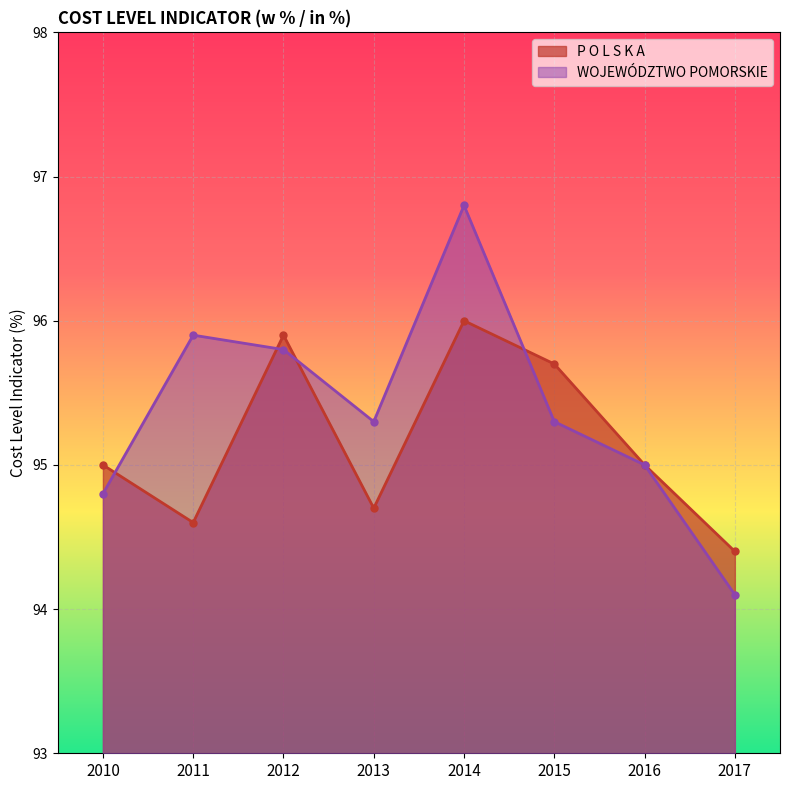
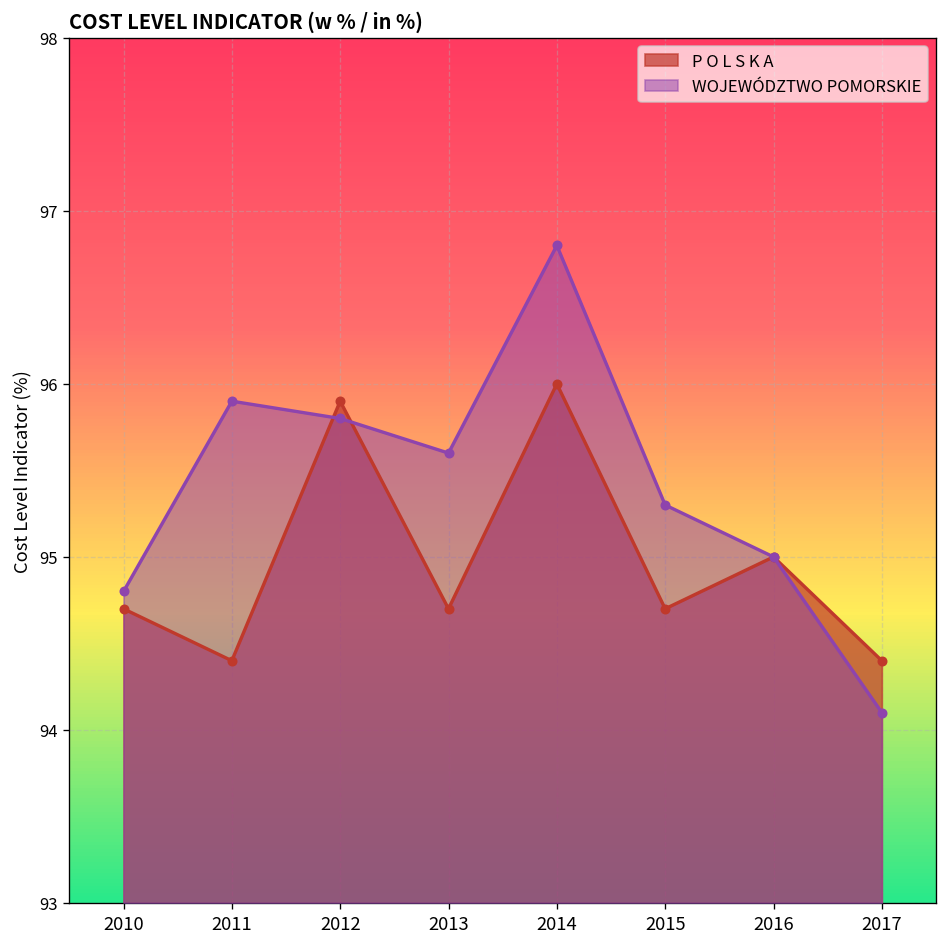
  {
    "P O L S K A": {
-     "2010": 95.0,
-     "2011": 94.6,
+     "2010": 94.7,
+     "2011": 94.4,
      "2012": 95.9,
      "2013": 94.7,
      "2014": 96.0,
-     "2015": 95.7,
+     "2015": 94.7,
      "2017": 94.4
    },
    "WOJEWÓDZTWO POMORSKIE": {
      "2010": 94.8,
      "2011": 95.9,
      "2012": 95.8,
-     "2013": 95.3,
+     "2013": 95.6,
      "2014": 96.8,
      "2015": 95.3,
      "2017": 94.1
    }
  }
